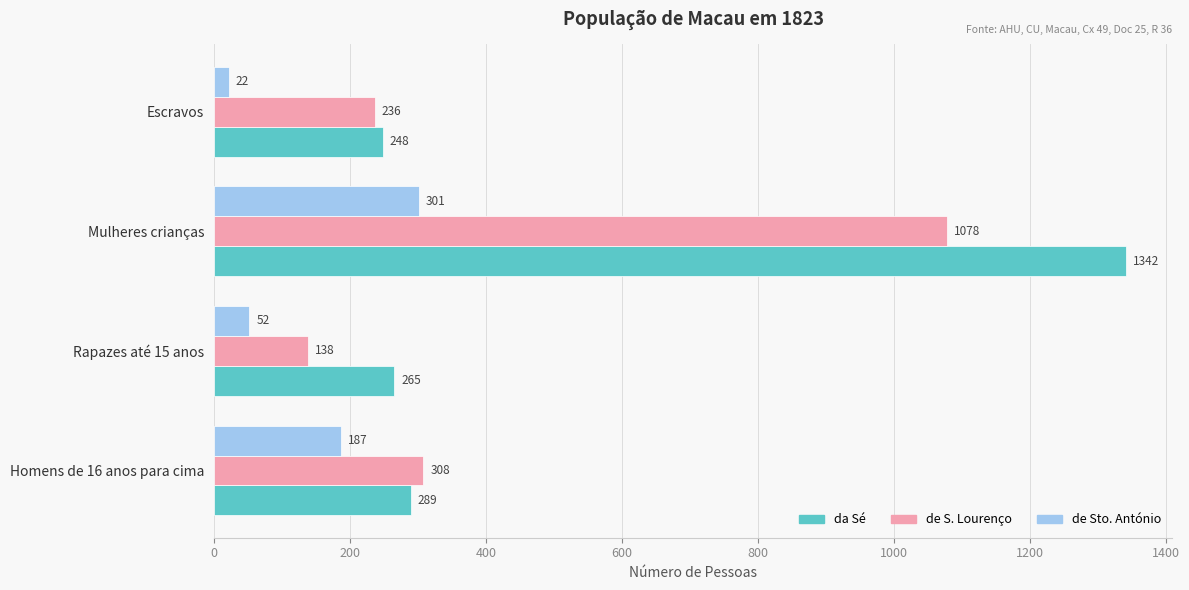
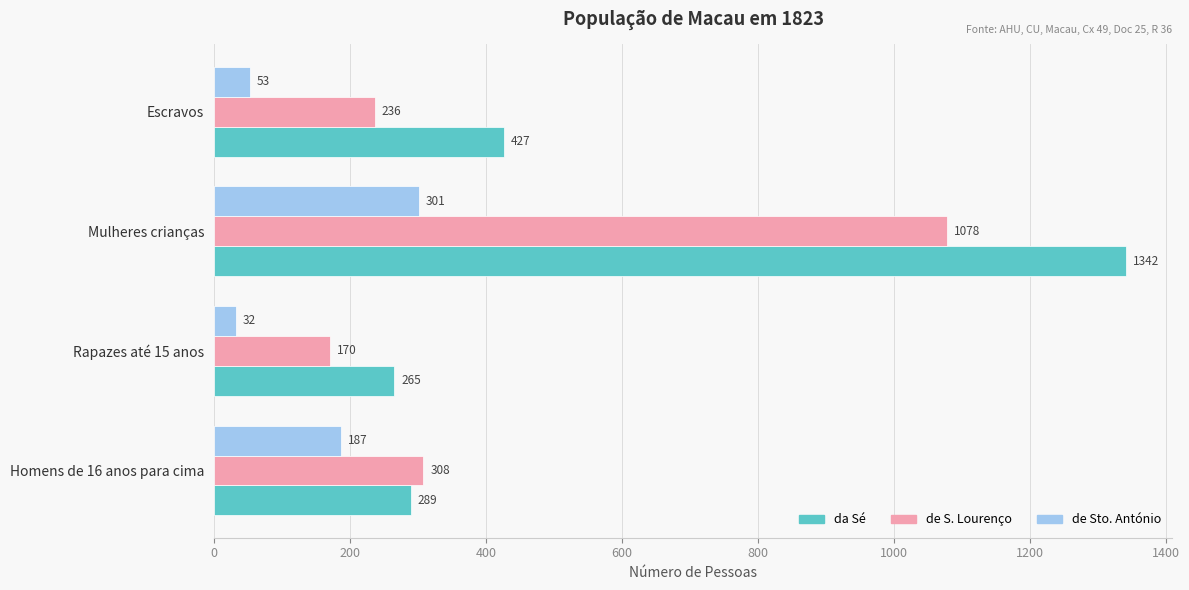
  {
    "da Sé": {
-     "Escravos": 248,
+     "Escravos": 427,
      "Mulheres crianças": 1342,
      "Rapazes até 15 anos": 265,
      "Homens de 16 anos para cima": 289
    },
    "de S. Lourenço": {
      "Escravos": 236,
      "Mulheres crianças": 1078,
-     "Rapazes até 15 anos": 138,
+     "Rapazes até 15 anos": 170,
      "Homens de 16 anos para cima": 308
    },
    "de Sto. António": {
-     "Escravos": 22,
+     "Escravos": 53,
      "Mulheres crianças": 301,
-     "Rapazes até 15 anos": 52,
+     "Rapazes até 15 anos": 32,
      "Homens de 16 anos para cima": 187
    }
  }
